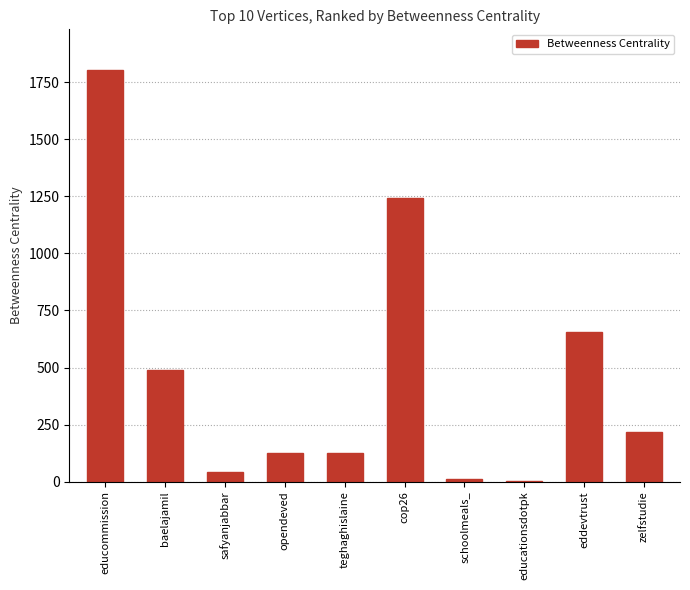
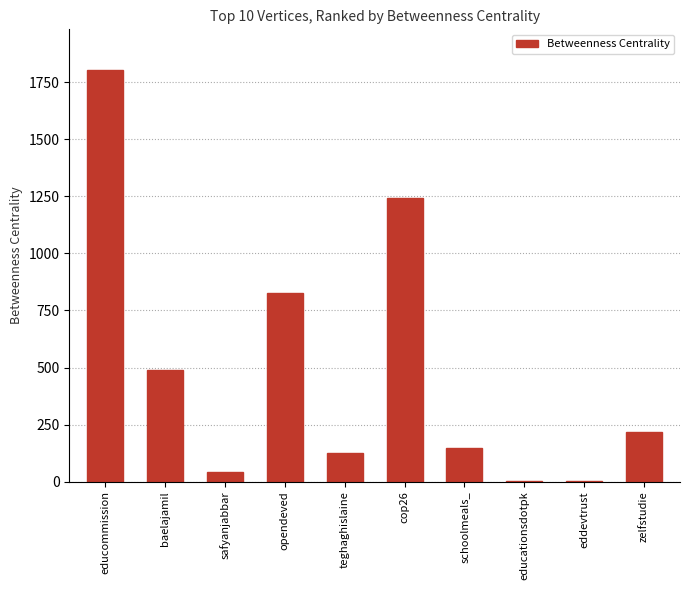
  {
    "educommission": 1800,
    "baelajamil": 490,
    "safyanjabbar": 40,
-   "opendeved": 130,
+   "opendeved": 830,
    "teghaghislaine": 130,
    "cop26": 1240,
-   "schoolmeals_": 10,
-   "eddevtrust": 660,
+   "schoolmeals_": 150,
+   "eddevtrust": 0,
    "zelfstudie": 220
  }
